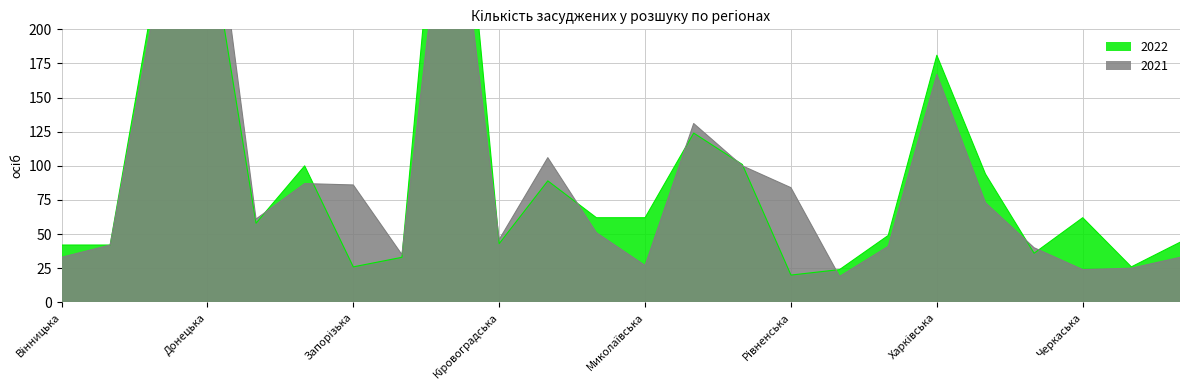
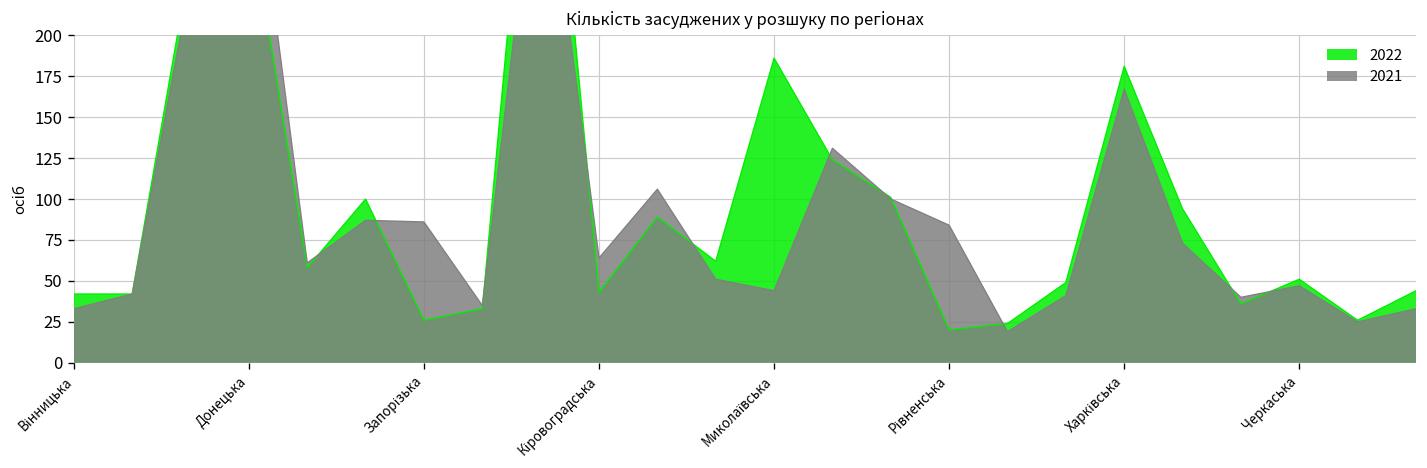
  {
    "2022": {
      "Вінницька": 42,
      "Запорізька": 26,
      "Кіровоградська": 43,
-     "Миколаївська": 62,
+     "Миколаївська": 186,
      "Рівненська": 20,
      "Харківська": 181,
-     "Черкаська": 62
+     "Черкаська": 51
    },
    "2021": {
      "Вінницька": 33,
      "Запорізька": 86,
-     "Кіровоградська": 46,
-     "Миколаївська": 27,
+     "Кіровоградська": 64,
+     "Миколаївська": 44,
      "Рівненська": 84,
      "Харківська": 167,
-     "Черкаська": 24
+     "Черкаська": 47
    }
  }
